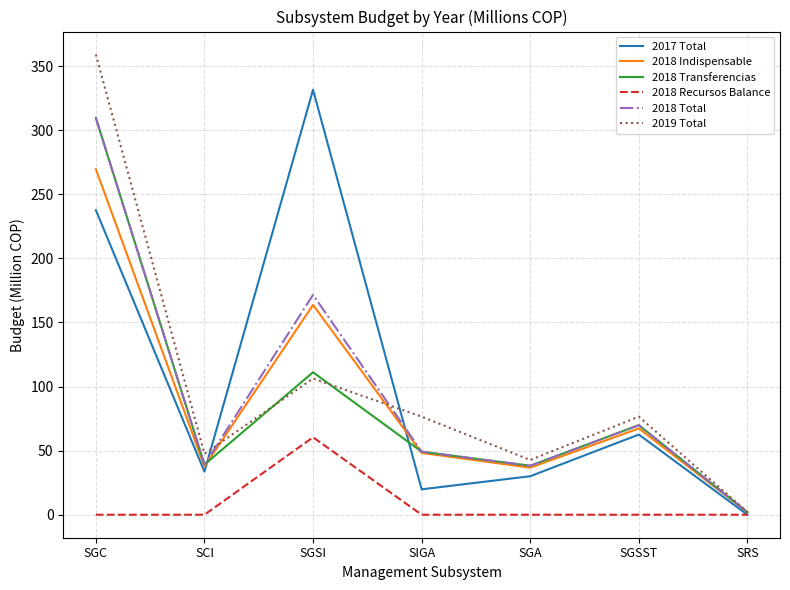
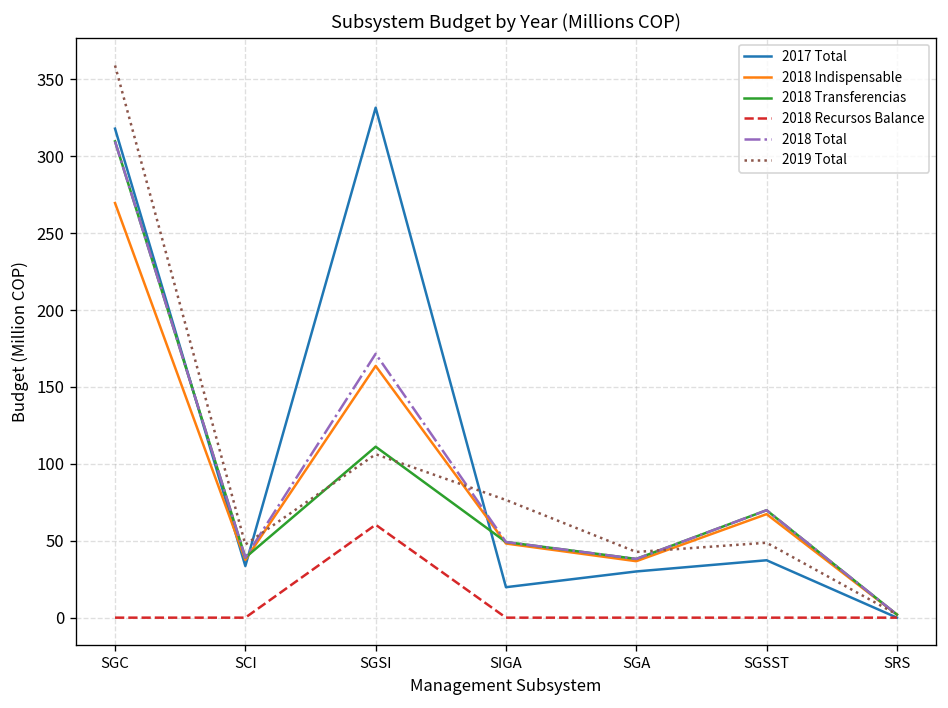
  {
    "2017 Total": {
-     "SGC": 238,
+     "SGC": 318,
      "SCI": 34,
      "SGSI": 332,
      "SIGA": 20,
      "SGA": 30,
-     "SGSST": 63
+     "SGSST": 37
    },
    "2018 Indispensable": {
      "SGC": 270,
      "SGSI": 164,
      "SGSST": 67
    },
    "2018 Transferencias": {
      "SGSI": 111
    },
    "2018 Recursos Balance": {
      "SGC": 0,
      "SCI": 0,
      "SGSI": 60,
      "SIGA": 0,
      "SGA": 0,
      "SGSST": 0
    },
    "2018 Total": {
      "SGSI": 172
    },
    "2019 Total": {
      "SGC": 359,
      "SCI": 48,
      "SGSI": 106,
      "SIGA": 77,
      "SGA": 43,
-     "SGSST": 77
+     "SGSST": 49
    }
  }
